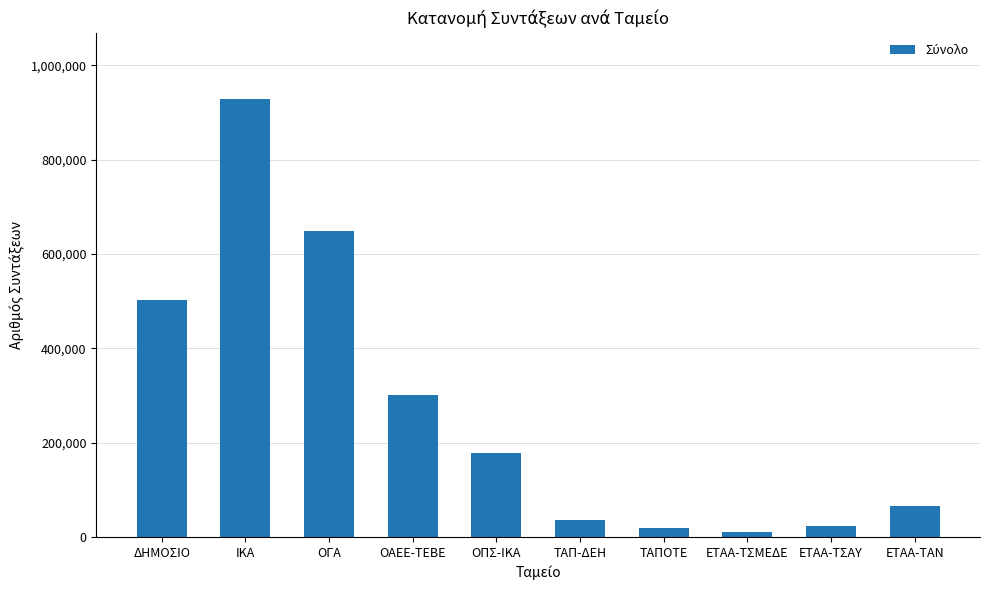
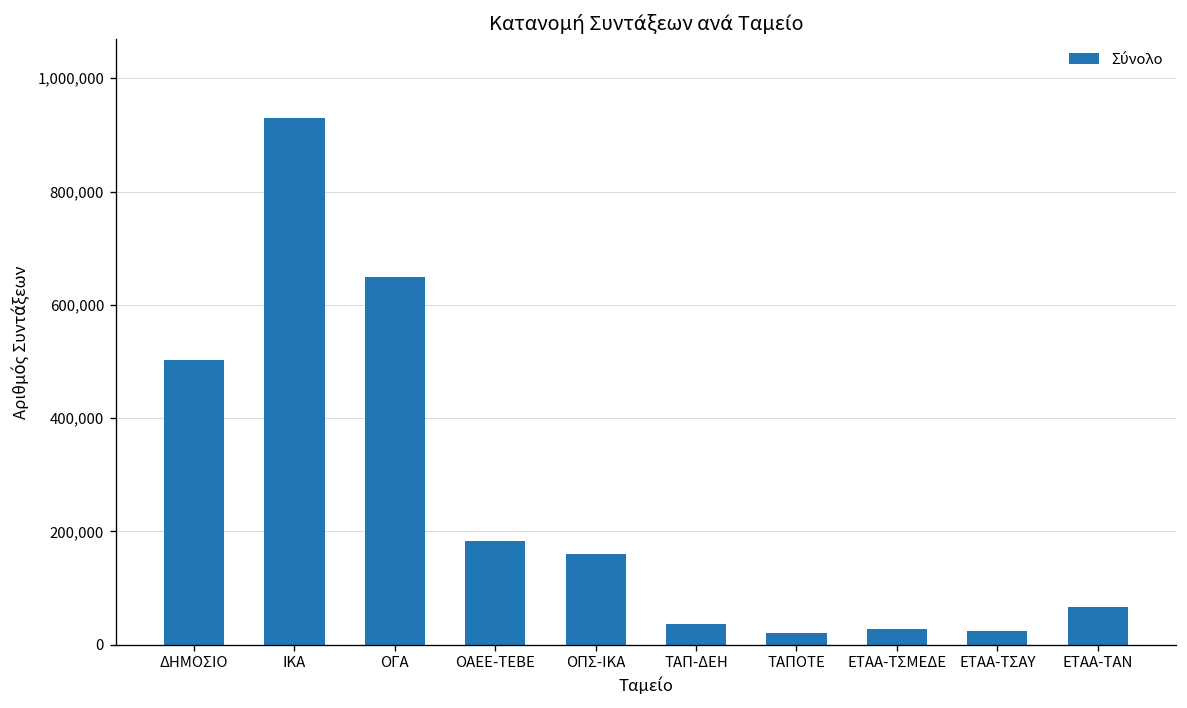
  {
    "ΔΗΜΟΣΙΟ": "500,000",
    "ΙΚΑ": "930,000",
    "ΟΓΑ": "650,000",
-   "ΟΑΕΕ-ΤΕΒΕ": "300,000",
-   "ΟΠΣ-ΙΚΑ": "180,000",
+   "ΟΑΕΕ-ΤΕΒΕ": "180,000",
+   "ΟΠΣ-ΙΚΑ": "160,000",
    "ΤΑΠ-ΔΕΗ": "40,000",
    "ΤΑΠΟΤΕ": "20,000",
-   "ΕΤΑΑ-ΤΣΜΕΔΕ": "10,000",
+   "ΕΤΑΑ-ΤΣΜΕΔΕ": "30,000",
    "ΕΤΑΑ-ΤΣΑΥ": "20,000",
    "ΕΤΑΑ-ΤΑΝ": "70,000"
  }
